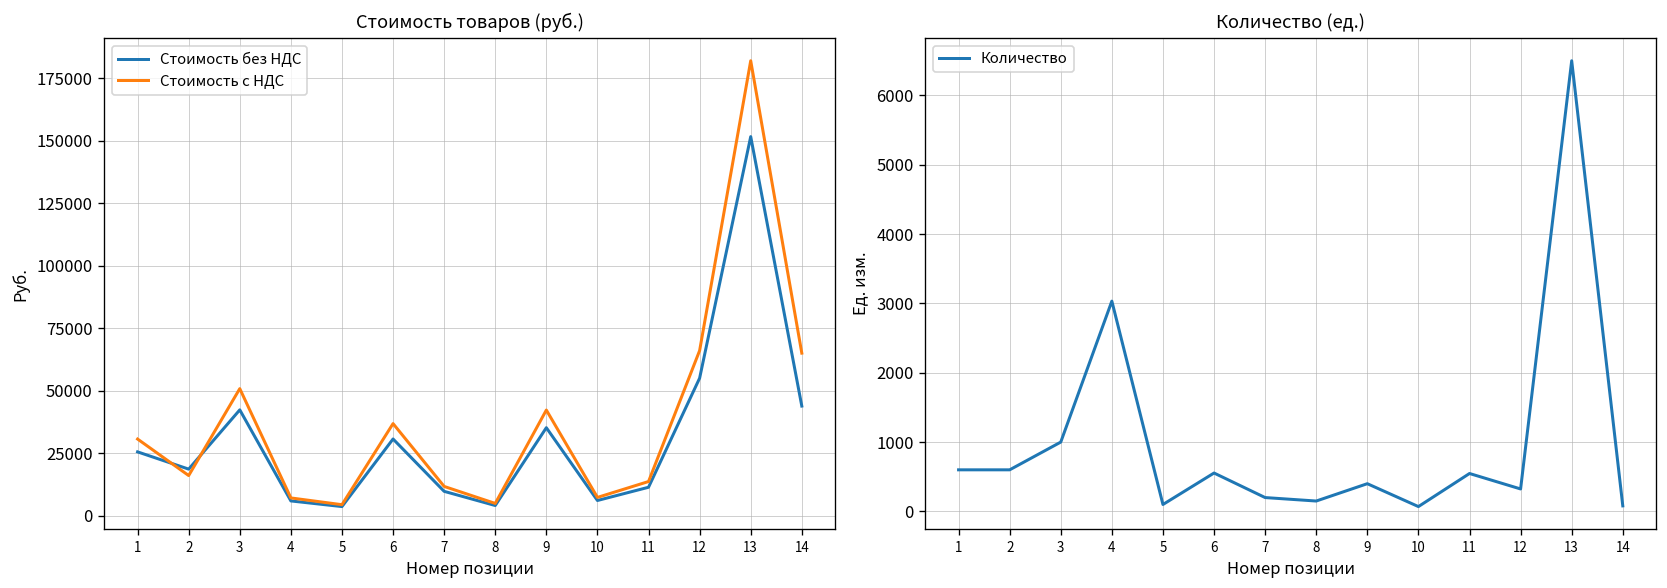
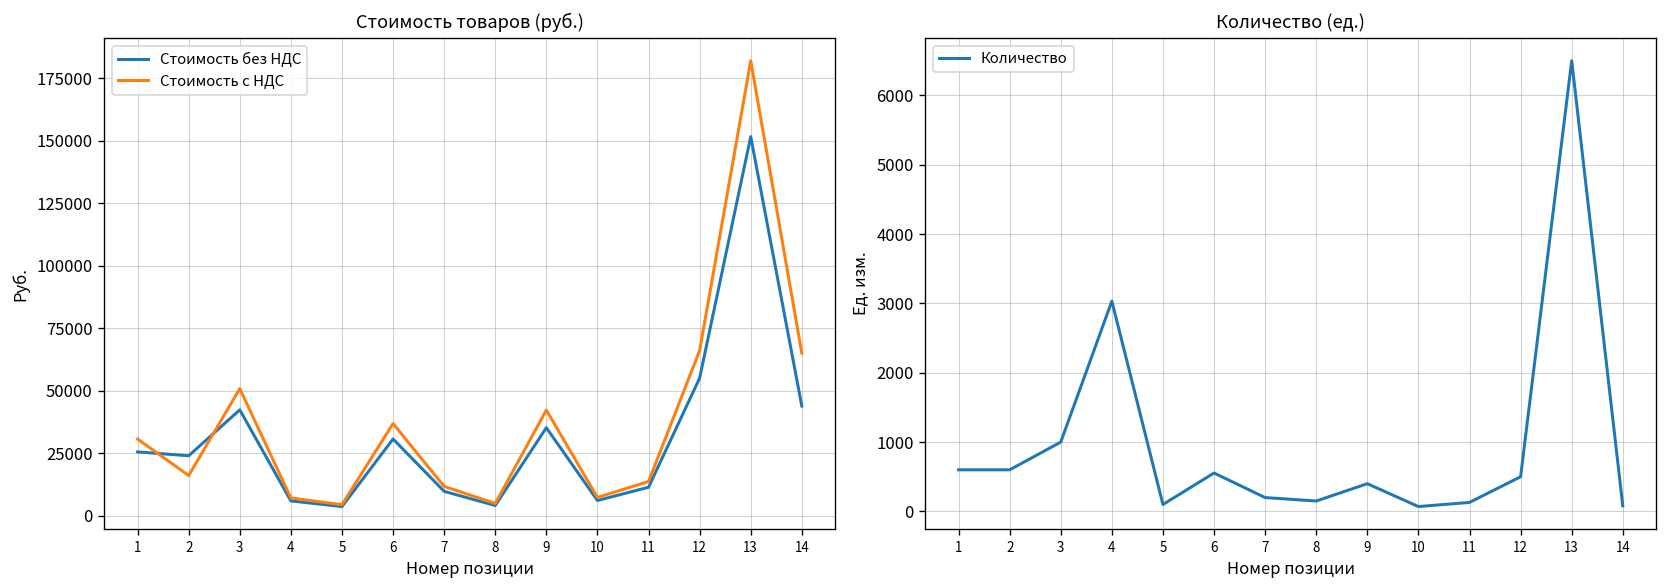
  {
    "Стоимость товаров (руб.)": {
      "Стоимость без НДС": {
        "1": 26000,
-       "2": 19000,
+       "2": 24000,
        "3": 42000,
        "6": 31000,
        "7": 10000,
        "9": 35000,
        "10": 6000,
        "11": 11000,
        "12": 55000,
        "13": 152000,
        "14": 44000
      },
      "Стоимость с НДС": {
        "1": 31000,
        "2": 16000,
        "3": 51000,
        "6": 37000,
        "7": 12000,
        "9": 42000,
        "10": 7000,
        "11": 14000,
        "12": 66000,
        "13": 182000,
        "14": 65000
      }
    },
    "Количество (ед.)": {
      "1": 600,
      "2": 600,
      "3": 1000,
      "4": 3000,
      "5": 100,
      "6": 600,
      "7": 200,
      "8": 200,
      "9": 400,
      "10": 100,
-     "11": 500,
-     "12": 300,
+     "11": 100,
+     "12": 500,
      "13": 6500,
      "14": 100
    }
  }
